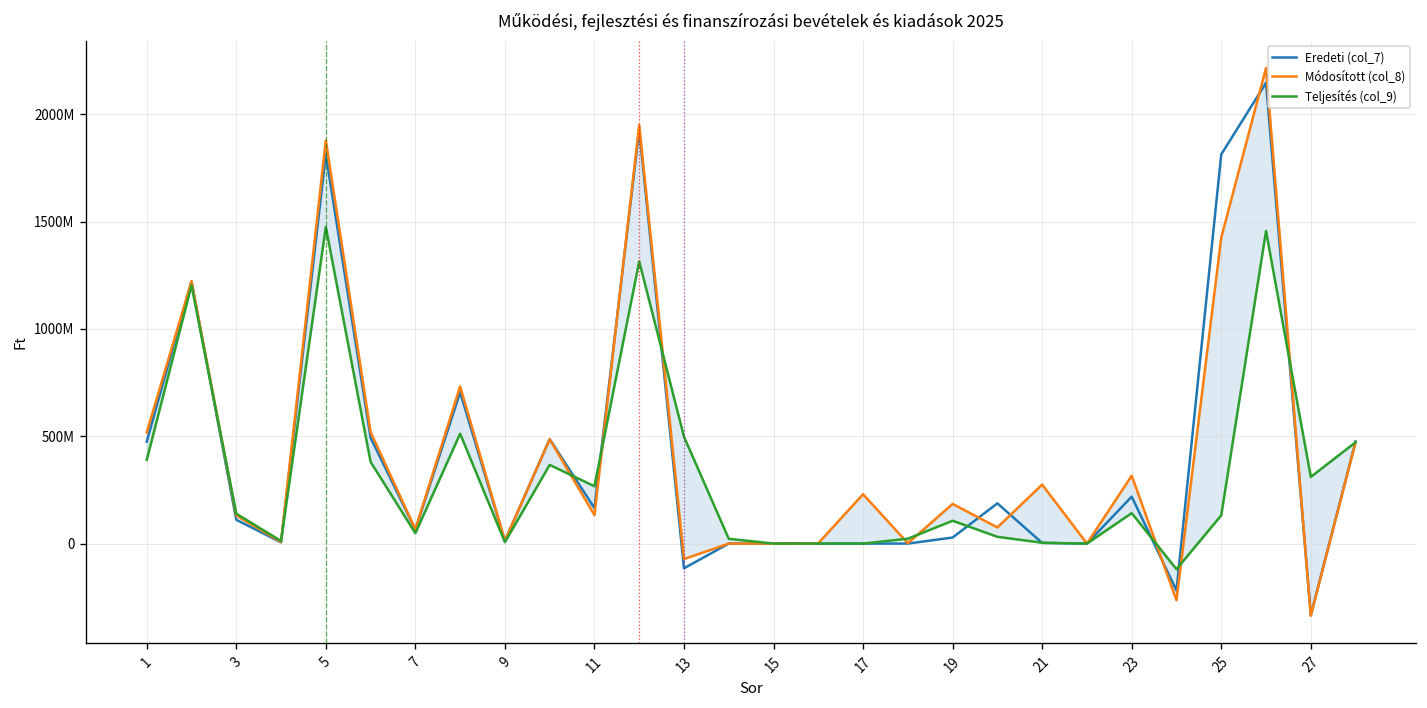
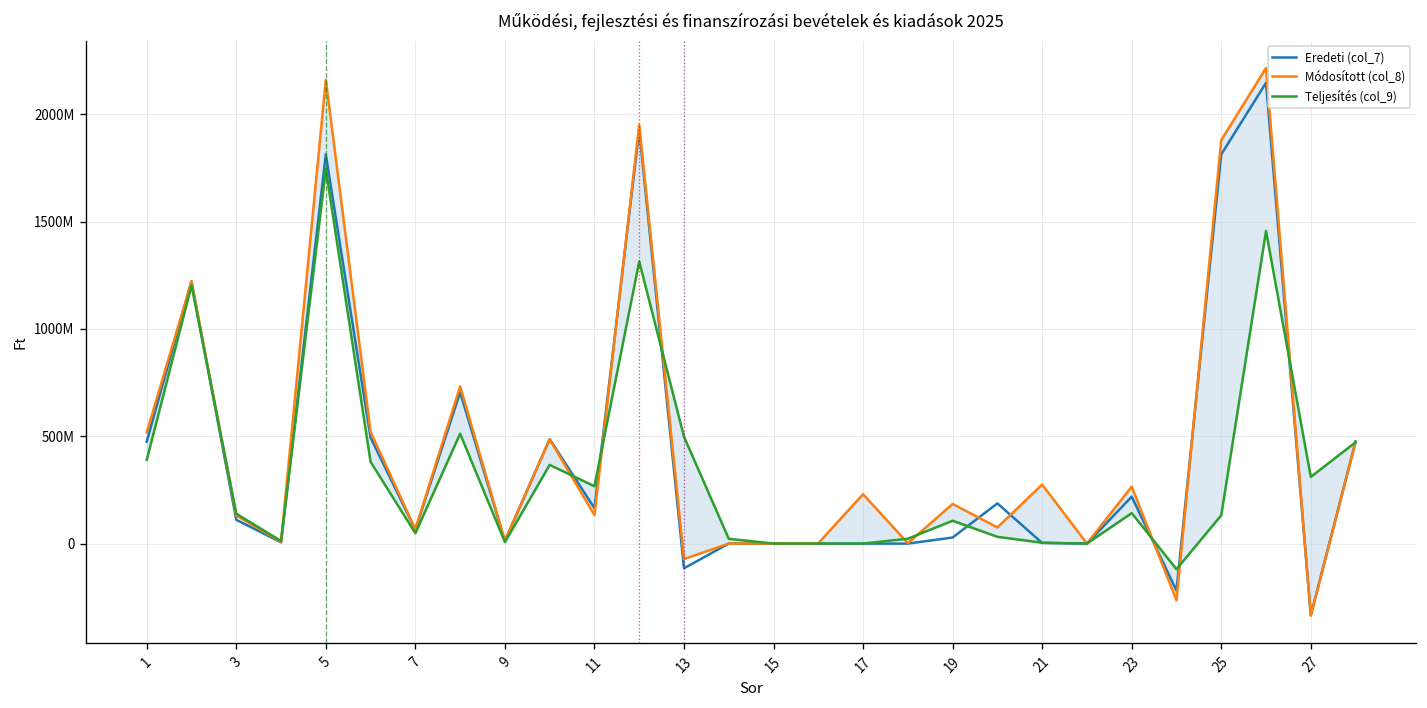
  {
    "Módosított (col_8)": {
-     "5": 1880000000,
+     "5": 2160000000,
      "11": 130000000,
      "13": -70000000,
-     "23": 320000000,
-     "25": 1430000000
+     "23": 270000000,
+     "25": 1880000000
    },
    "Teljesítés (col_9)": {
      "1": 390000000,
-     "5": 1480000000,
+     "5": 1740000000,
      "7": 50000000,
      "19": 110000000,
      "23": 140000000,
      "25": 130000000
    }
  }
